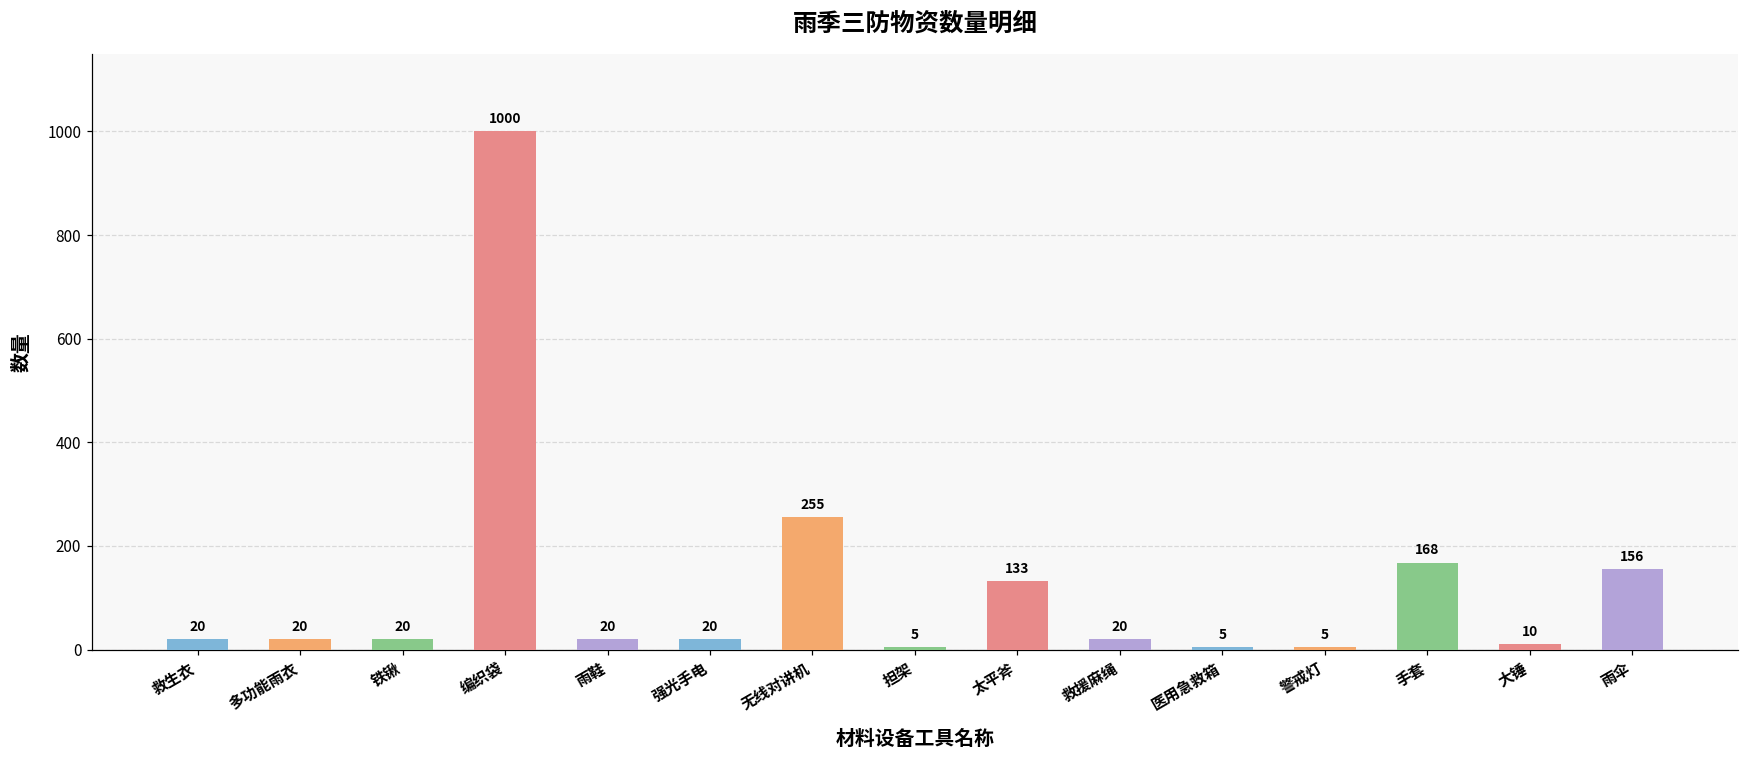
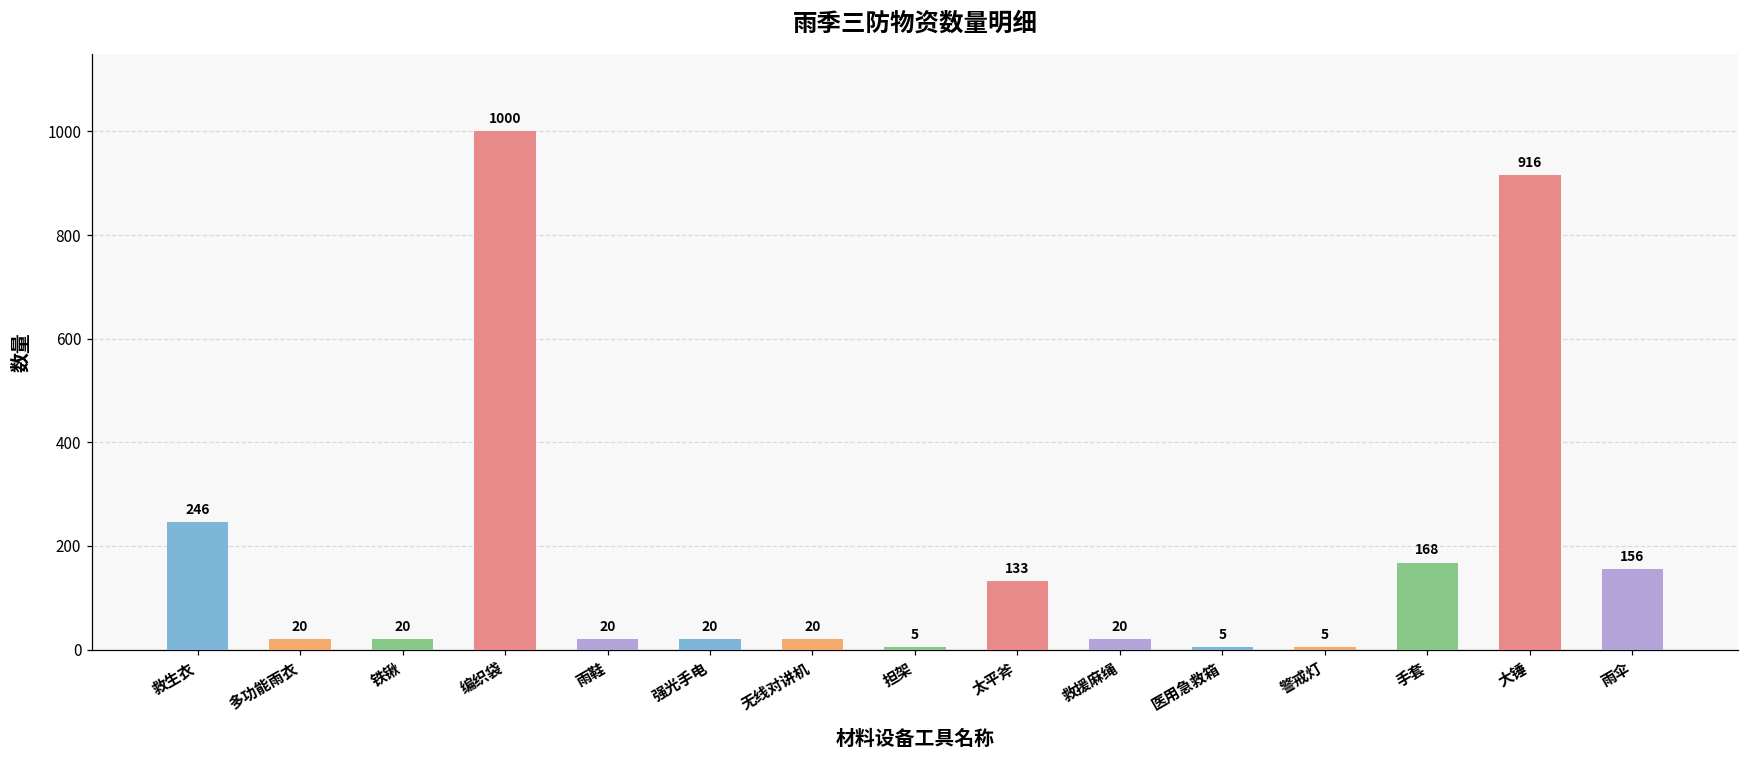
  {
-   "救生衣": 20,
+   "救生衣": 246,
    "多功能雨衣": 20,
    "铁锹": 20,
    "编织袋": 1000,
    "雨鞋": 20,
    "强光手电": 20,
-   "无线对讲机": 255,
+   "无线对讲机": 20,
    "担架": 5,
    "太平斧": 133,
    "救援麻绳": 20,
    "医用急救箱": 5,
    "警戒灯": 5,
    "手套": 168,
-   "大锤": 10,
+   "大锤": 916,
    "雨伞": 156
  }
